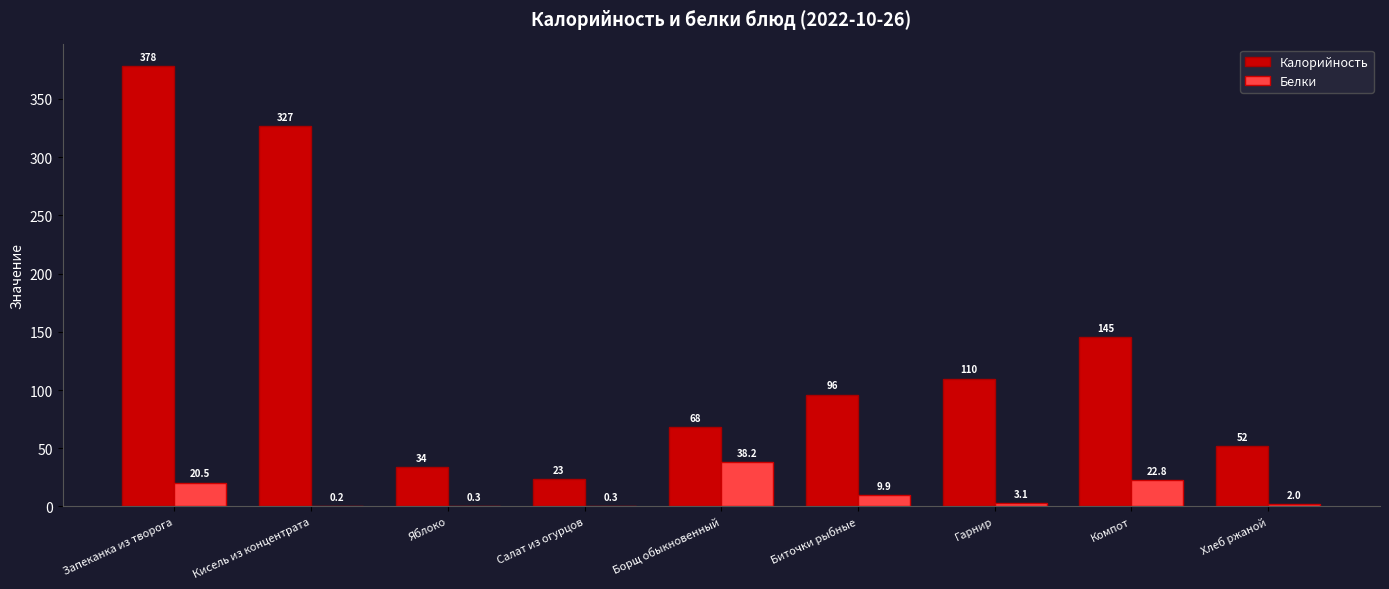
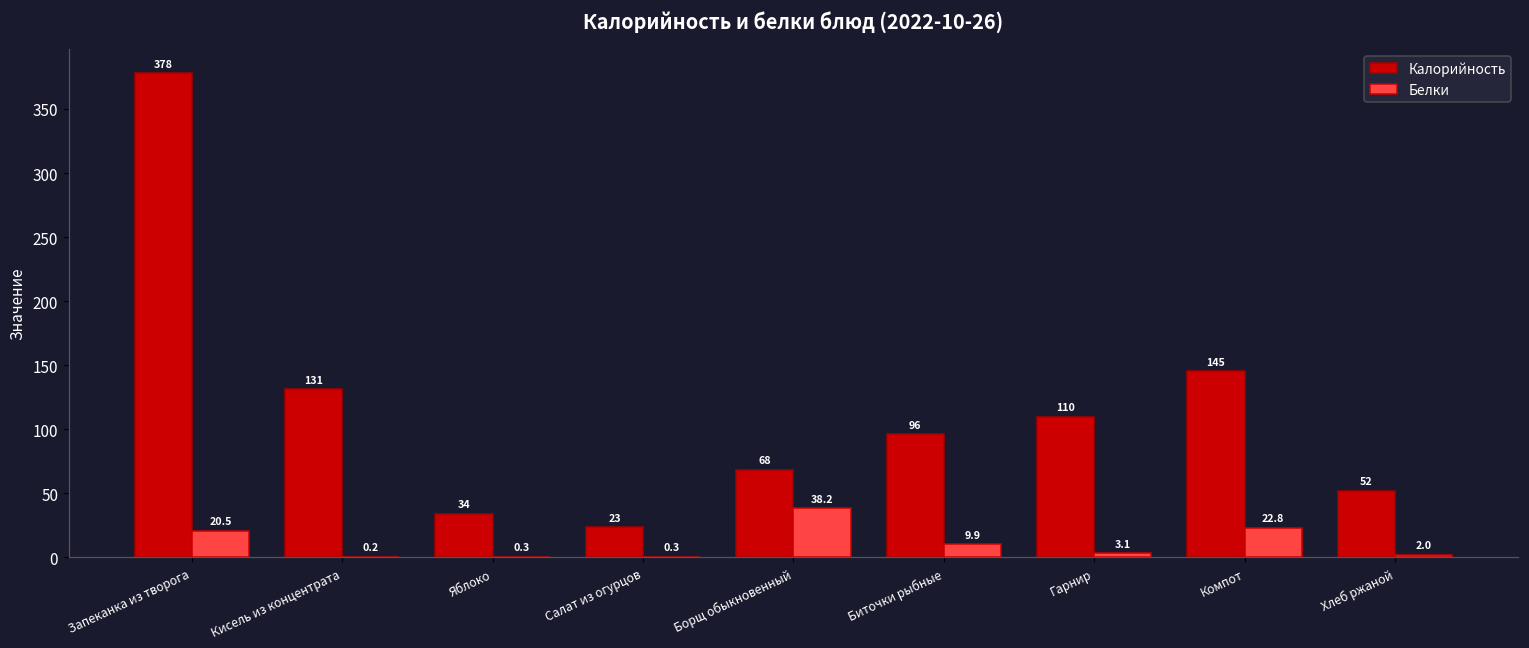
  {
    "Калорийность": {
      "Запеканка из творога": 378,
-     "Кисель из концентрата": 327,
+     "Кисель из концентрата": 131,
      "Яблоко": 34,
      "Салат из огурцов": 23,
      "Борщ обыкновенный": 68,
      "Биточки рыбные": 96,
      "Гарнир": 110,
      "Компот": 145,
      "Хлеб ржаной": 52
    },
    "Белки": {
      "Запеканка из творога": 20.5,
      "Кисель из концентрата": 0.2,
      "Яблоко": 0.3,
      "Салат из огурцов": 0.3,
      "Борщ обыкновенный": 38.2,
      "Биточки рыбные": 9.9,
      "Гарнир": 3.1,
      "Компот": 22.8,
      "Хлеб ржаной": 2.0
    }
  }
